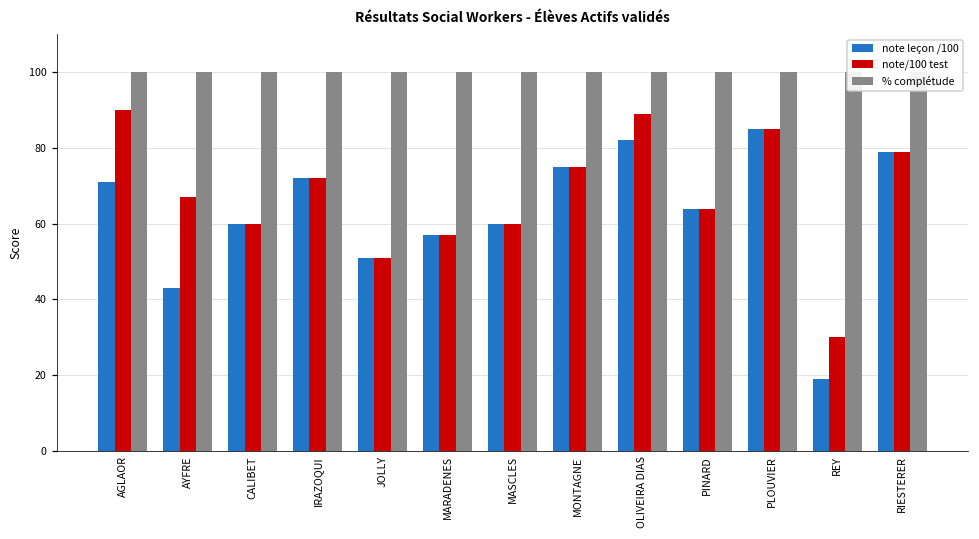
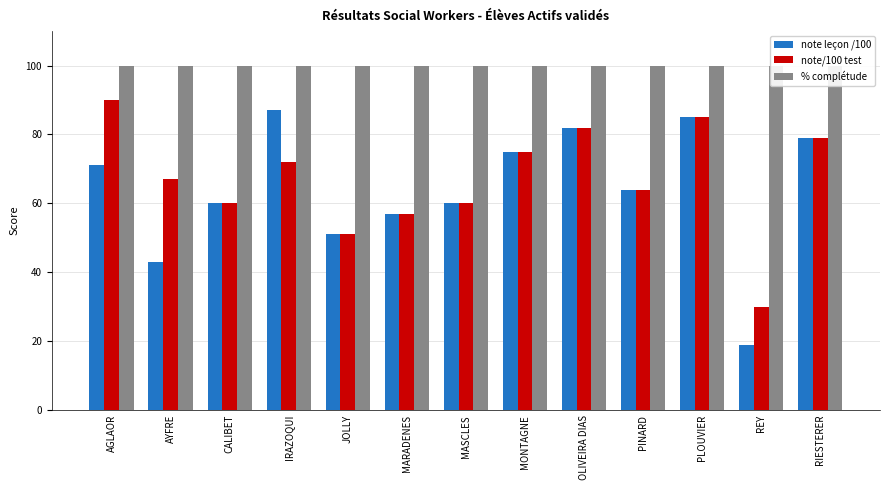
  {
    "note leçon /100": {
      "AGLAOR": 71,
      "AYFRE": 43,
      "CALIBET": 60,
-     "IRAZOQUI": 72,
+     "IRAZOQUI": 87,
      "JOLLY": 51,
      "MARADENES": 57,
      "MASCLES": 60,
      "MONTAGNE": 75,
      "OLIVEIRA DIAS": 82,
      "PINARD": 64,
      "PLOUVIER": 85,
      "REY": 19,
      "RIESTERER": 79
    },
    "note/100 test": {
      "AGLAOR": 90,
      "AYFRE": 67,
      "CALIBET": 60,
      "IRAZOQUI": 72,
      "JOLLY": 51,
      "MARADENES": 57,
      "MASCLES": 60,
      "MONTAGNE": 75,
-     "OLIVEIRA DIAS": 89,
+     "OLIVEIRA DIAS": 82,
      "PINARD": 64,
      "PLOUVIER": 85,
      "REY": 30,
      "RIESTERER": 79
    },
    "% complétude": {
      "AGLAOR": 100,
      "AYFRE": 100,
      "CALIBET": 100,
      "IRAZOQUI": 100,
      "JOLLY": 100,
      "MARADENES": 100,
      "MASCLES": 100,
      "MONTAGNE": 100,
      "OLIVEIRA DIAS": 100,
      "PINARD": 100,
      "PLOUVIER": 100
    }
  }
